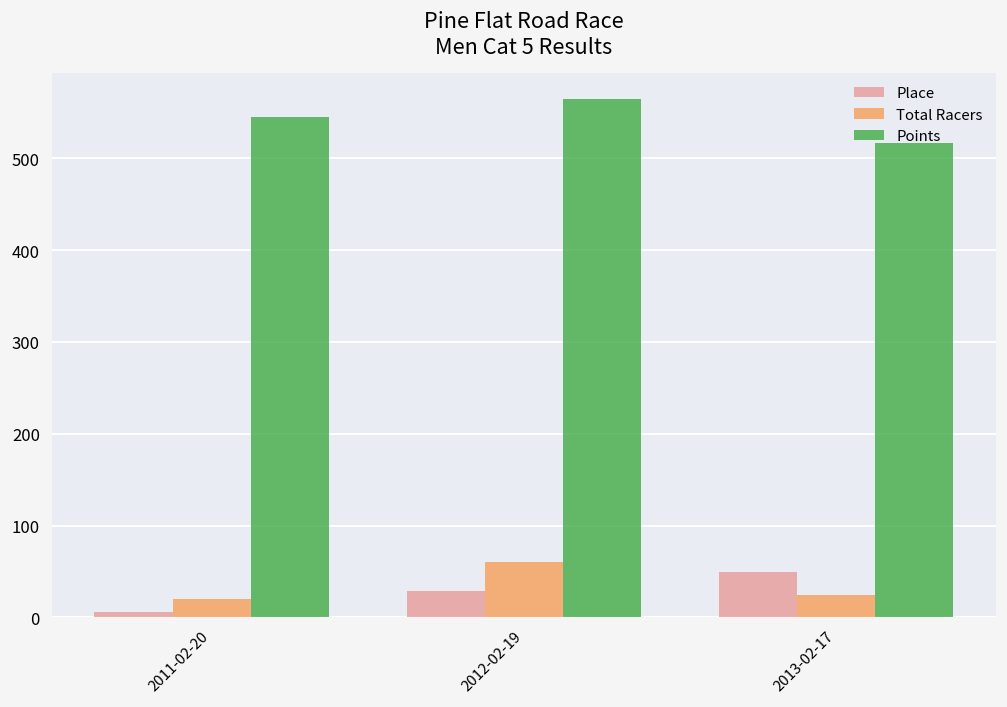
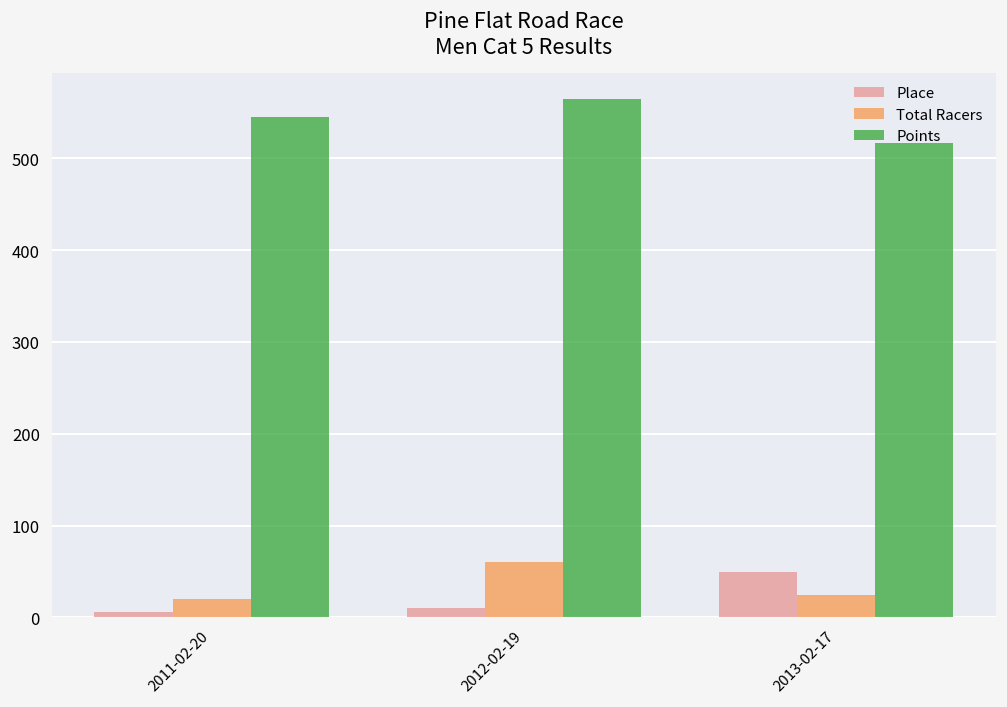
  {
    "Place": {
      "2011-02-20": 10,
-     "2012-02-19": 30,
+     "2012-02-19": 10,
      "2013-02-17": 50
    },
    "Total Racers": {
      "2011-02-20": 20,
      "2012-02-19": 60,
      "2013-02-17": 20
    },
    "Points": {
      "2011-02-20": 550,
      "2012-02-19": 570,
      "2013-02-17": 520
    }
  }
